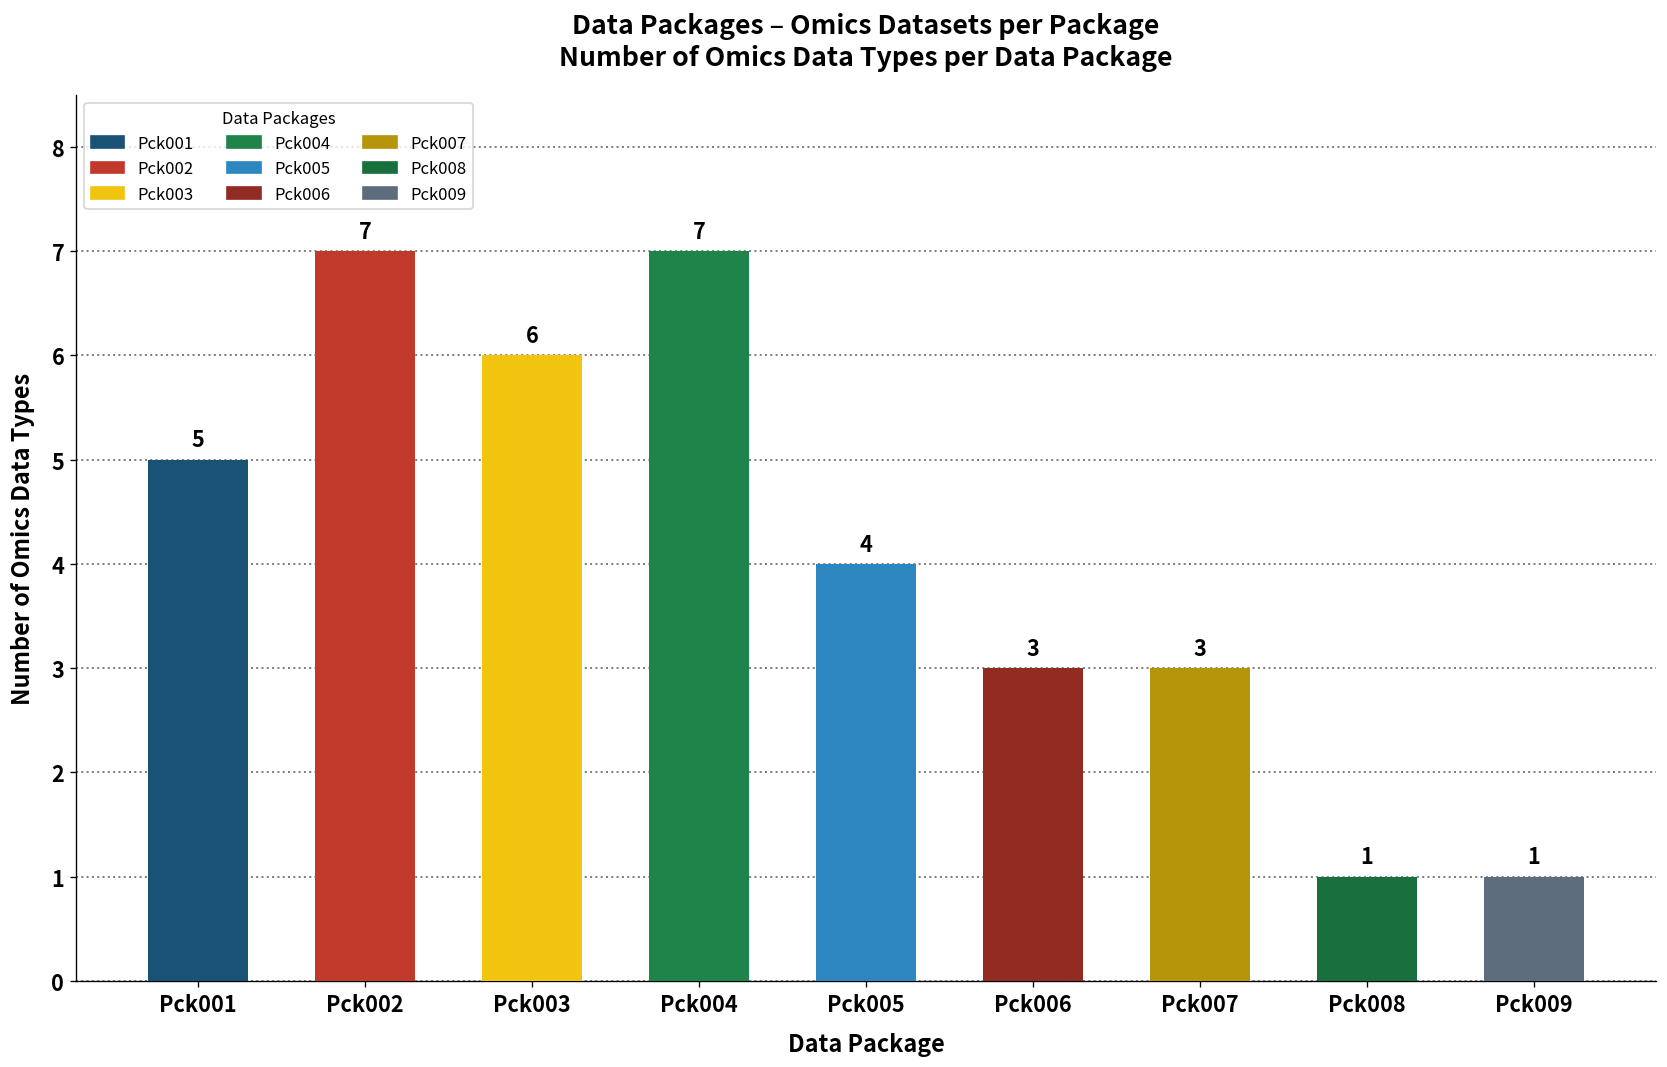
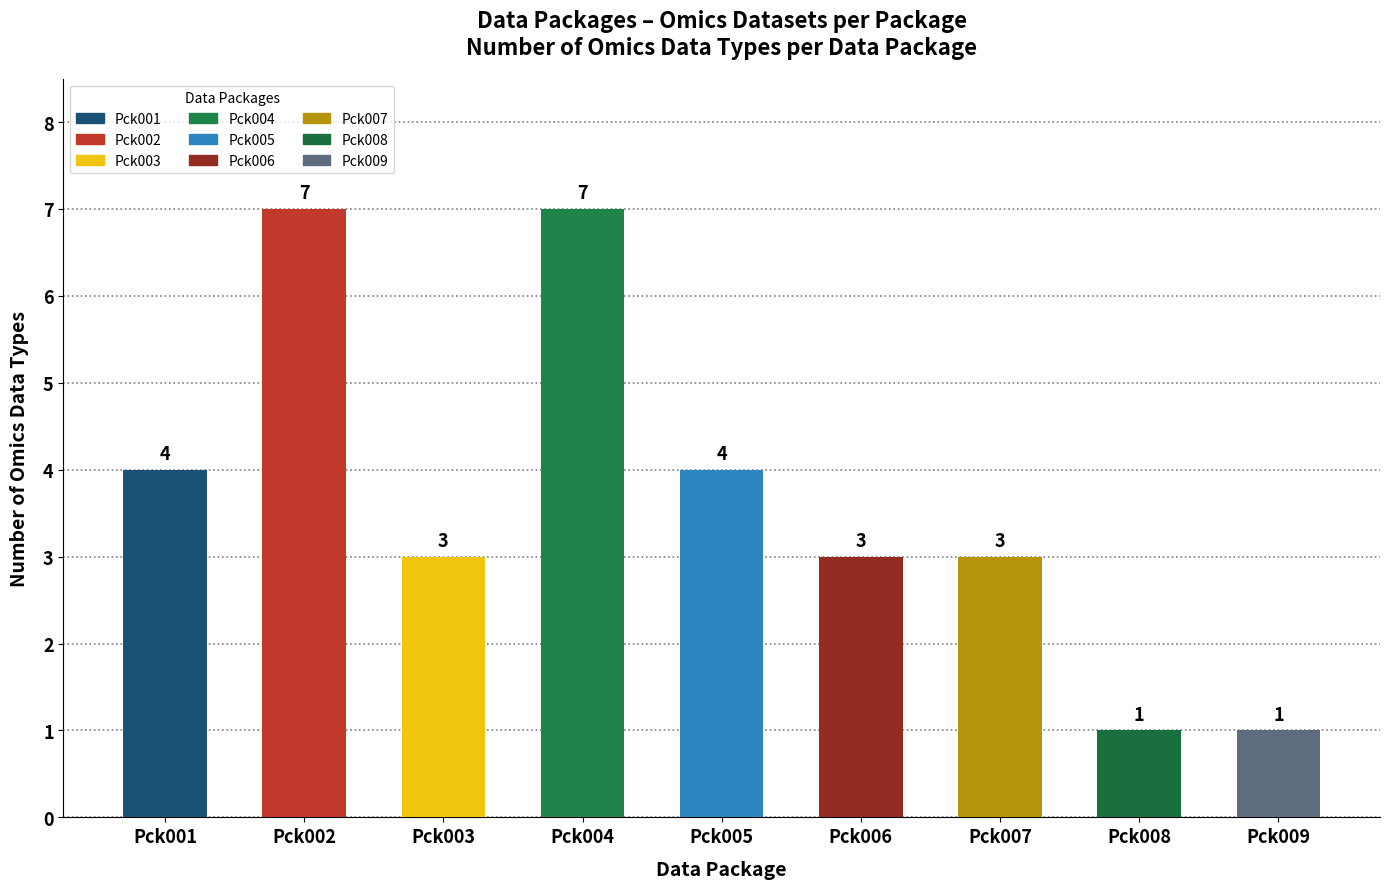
  {
-   "Pck001": 5,
+   "Pck001": 4,
    "Pck002": 7,
-   "Pck003": 6,
+   "Pck003": 3,
    "Pck004": 7,
    "Pck005": 4,
    "Pck006": 3,
    "Pck007": 3,
    "Pck008": 1,
    "Pck009": 1
  }
